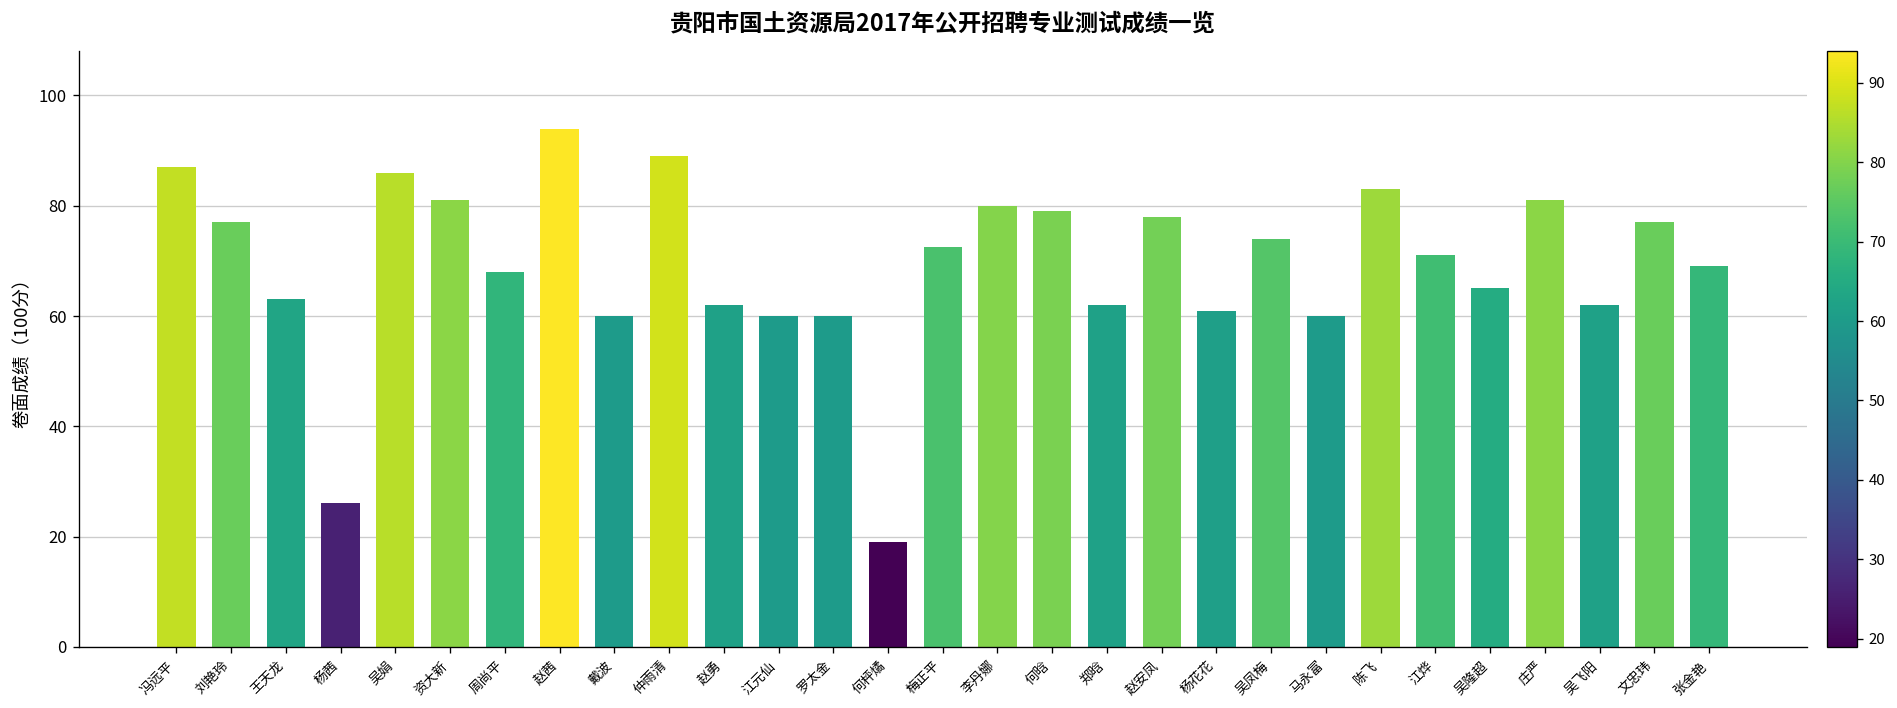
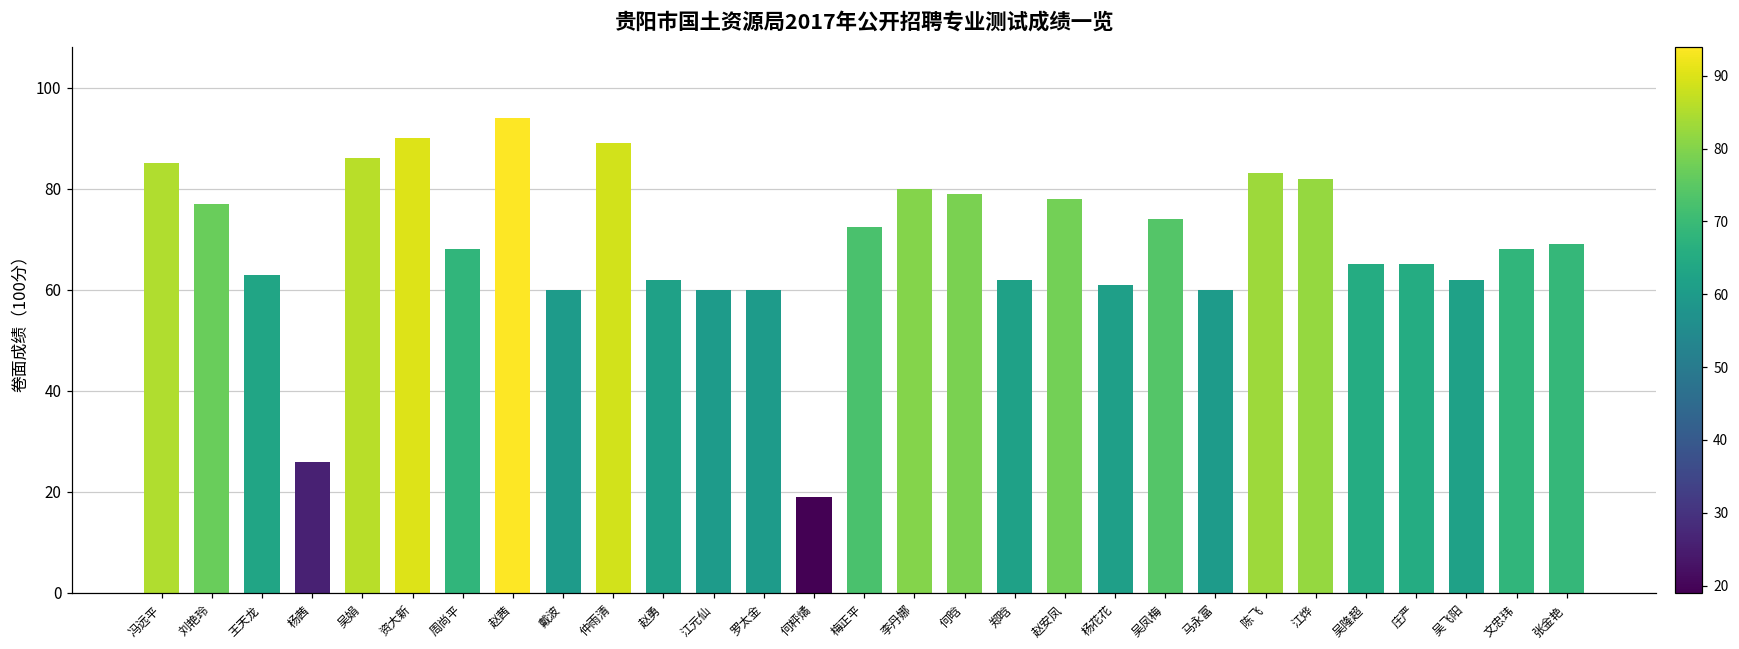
  {
-   "冯远平": 87,
+   "冯远平": 85,
    "刘艳玲": 77,
    "王天龙": 63,
    "杨茜": 26,
    "吴娟": 86,
-   "资大新": 81,
+   "资大新": 90,
    "周尚平": 68,
    "赵茜": 94,
    "戴波": 60,
    "仲雨清": 89,
    "赵勇": 62,
    "江元仙": 60,
    "罗太金": 60,
    "何枰燏": 19,
    "梅正平": 73,
    "李丹娜": 80,
    "何晗": 79,
    "郑晗": 62,
    "赵安凤": 78,
    "杨花花": 61,
    "吴凤梅": 74,
    "马永富": 60,
    "陈飞": 83,
-   "江烨": 71,
+   "江烨": 82,
    "吴隆超": 65,
-   "庄严": 81,
+   "庄严": 65,
    "吴飞阳": 62,
-   "文忠玮": 77,
+   "文忠玮": 68,
    "张金艳": 69
  }
